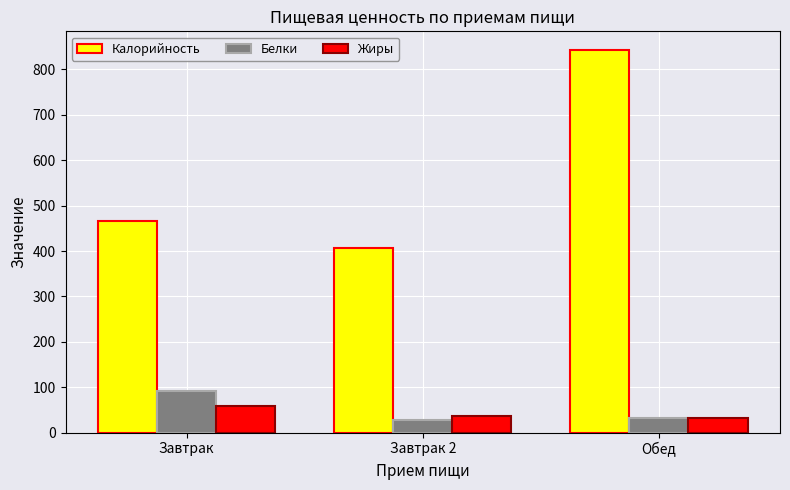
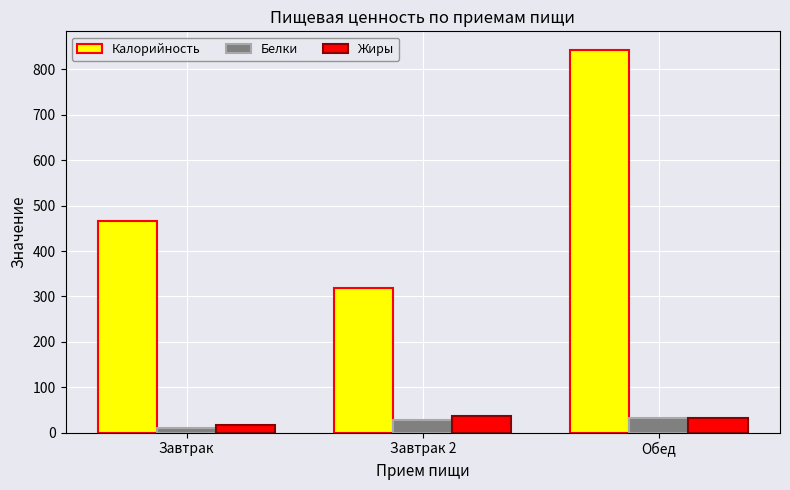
  {
    "Калорийность": {
      "Завтрак": 470,
-     "Завтрак 2": 410,
+     "Завтрак 2": 320,
      "Обед": 840
    },
    "Белки": {
-     "Завтрак": 90,
+     "Завтрак": 10,
      "Завтрак 2": 30,
      "Обед": 30
    },
    "Жиры": {
-     "Завтрак": 60,
+     "Завтрак": 20,
      "Завтрак 2": 40,
      "Обед": 30
    }
  }
